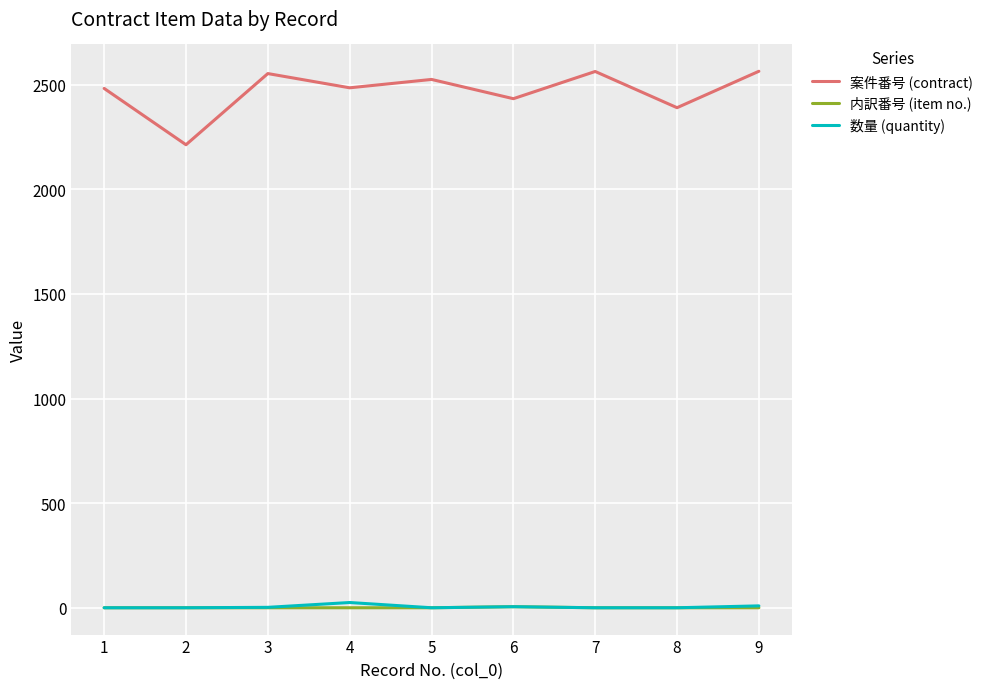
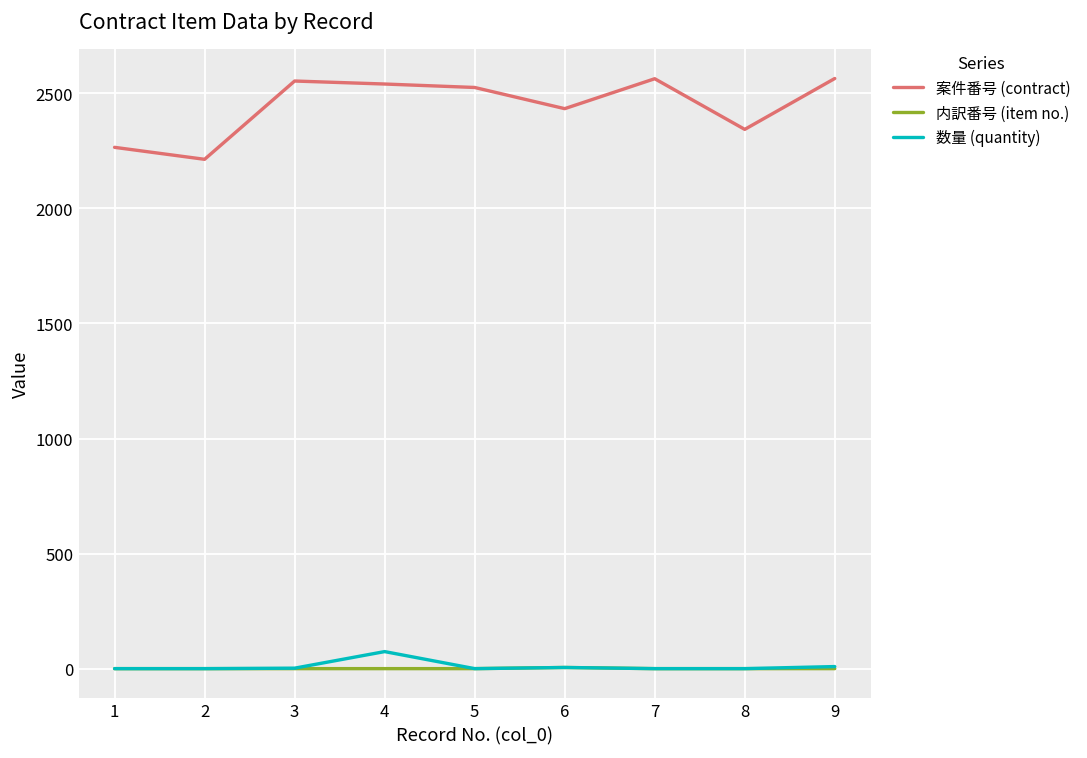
  {
    "案件番号 (contract)": {
-     "1": 2480,
+     "1": 2270,
      "2": 2210,
      "3": 2550,
-     "4": 2490,
+     "4": 2540,
      "5": 2530,
      "6": 2430,
      "7": 2560,
-     "8": 2390,
+     "8": 2340,
      "9": 2560
    },
    "内訳番号 (item no.)": {
      "4": 0
    },
    "数量 (quantity)": {
-     "4": 30
+     "4": 80
    }
  }
